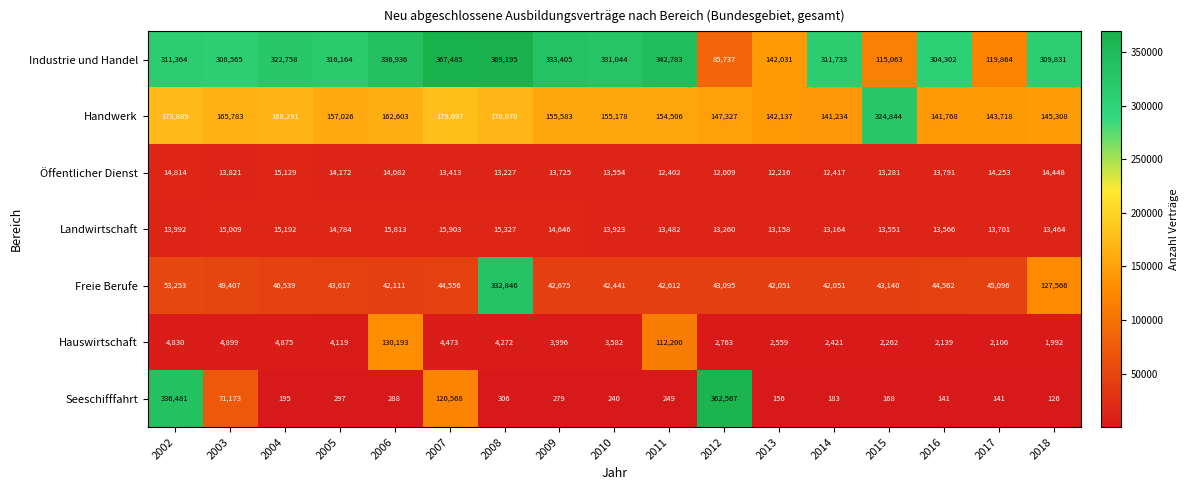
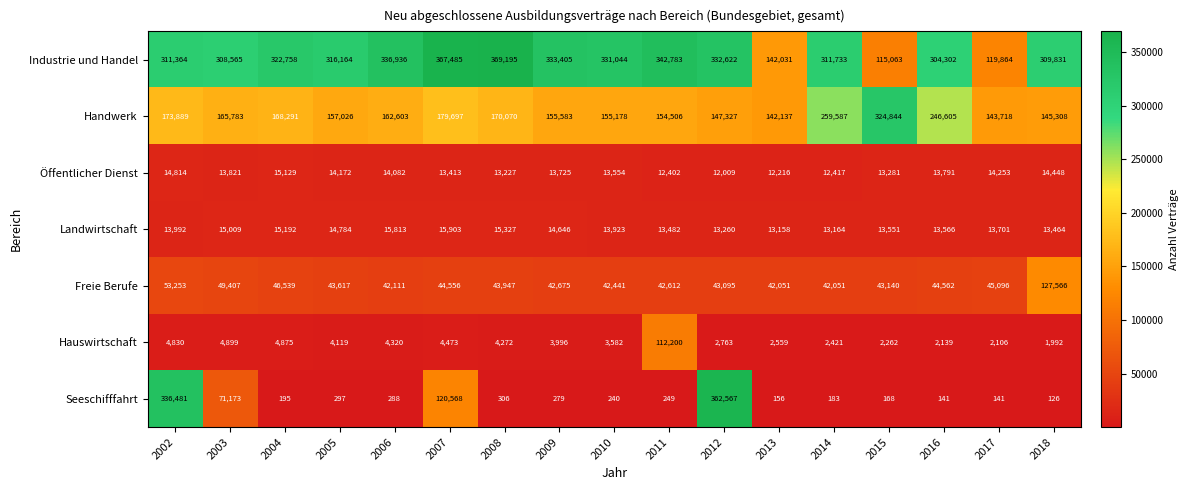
  {
    "Industrie und Handel": {
      "2002": "311,364",
      "2003": "308,565",
      "2004": "322,758",
      "2005": "316,164",
      "2006": "336,936",
      "2007": "367,485",
      "2008": "369,195",
      "2009": "333,405",
      "2010": "331,044",
      "2011": "342,783",
-     "2012": "85,737",
+     "2012": "332,622",
      "2013": "142,031",
      "2014": "311,733",
      "2015": "115,063",
      "2016": "304,302",
      "2017": "119,864",
      "2018": "309,831"
    },
    "Handwerk": {
      "2002": "173,889",
      "2003": "165,783",
      "2004": "168,291",
      "2005": "157,026",
      "2006": "162,603",
      "2007": "179,697",
      "2008": "170,070",
      "2009": "155,583",
      "2010": "155,178",
      "2011": "154,506",
      "2012": "147,327",
      "2013": "142,137",
-     "2014": "141,234",
+     "2014": "259,587",
      "2015": "324,844",
-     "2016": "141,768",
+     "2016": "246,605",
      "2017": "143,718",
      "2018": "145,308"
    },
    "Öffentlicher Dienst": {
      "2002": "14,814",
      "2003": "13,821",
      "2004": "15,129",
      "2005": "14,172",
      "2006": "14,082",
      "2007": "13,413",
      "2008": "13,227",
      "2009": "13,725",
      "2010": "13,554",
      "2011": "12,402",
      "2012": "12,009",
      "2013": "12,216",
      "2014": "12,417",
      "2015": "13,281",
      "2016": "13,791",
      "2017": "14,253",
      "2018": "14,448"
    },
    "Landwirtschaft": {
      "2002": "13,992",
      "2003": "15,009",
      "2004": "15,192",
      "2005": "14,784",
      "2006": "15,813",
      "2007": "15,903",
      "2008": "15,327",
      "2009": "14,646",
      "2010": "13,923",
      "2011": "13,482",
      "2012": "13,260",
      "2013": "13,158",
      "2014": "13,164",
      "2015": "13,551",
      "2016": "13,566",
      "2017": "13,701",
      "2018": "13,464"
    },
    "Freie Berufe": {
      "2002": "53,253",
      "2003": "49,407",
      "2004": "46,539",
      "2005": "43,617",
      "2006": "42,111",
      "2007": "44,556",
-     "2008": "332,846",
+     "2008": "43,947",
      "2009": "42,675",
      "2010": "42,441",
      "2011": "42,612",
      "2012": "43,095",
      "2013": "42,051",
      "2014": "42,051",
      "2015": "43,140",
      "2016": "44,562",
      "2017": "45,096",
      "2018": "127,566"
    },
    "Hauswirtschaft": {
      "2002": "4,830",
      "2003": "4,899",
      "2004": "4,875",
      "2005": "4,119",
-     "2006": "130,193",
+     "2006": "4,320",
      "2007": "4,473",
      "2008": "4,272",
      "2009": "3,996",
      "2010": "3,582",
      "2011": "112,200",
      "2012": "2,763",
      "2013": "2,559",
      "2014": "2,421",
      "2015": "2,262",
      "2016": "2,139",
      "2017": "2,106",
      "2018": "1,992"
    },
    "Seeschifffahrt": {
      "2002": "336,481",
      "2003": "71,173",
      "2004": "195",
      "2005": "297",
      "2006": "288",
      "2007": "120,568",
      "2008": "306",
      "2009": "279",
      "2010": "240",
      "2011": "249",
      "2012": "362,567",
      "2013": "156",
      "2014": "183",
      "2015": "168",
      "2016": "141",
      "2017": "141",
      "2018": "126"
    }
  }
